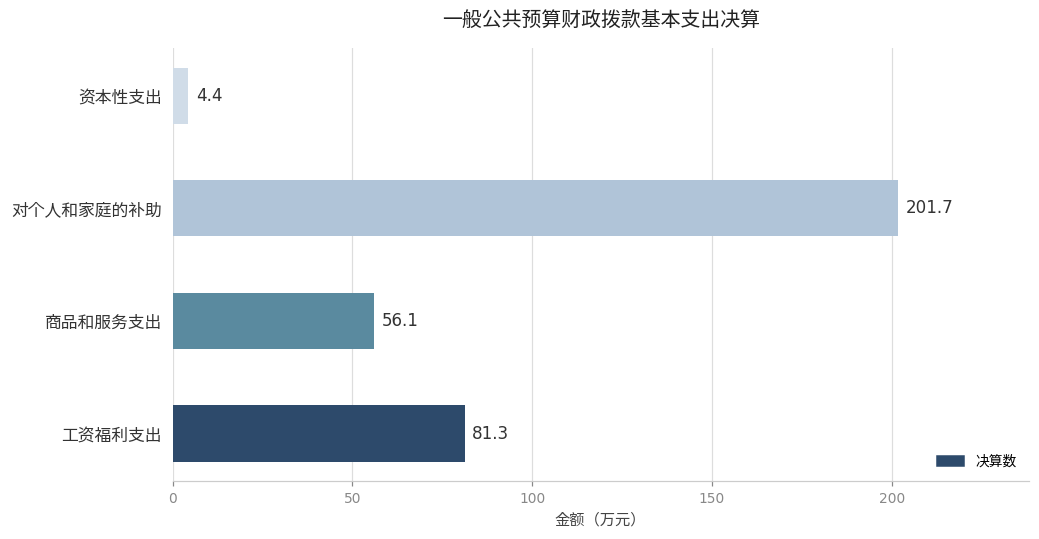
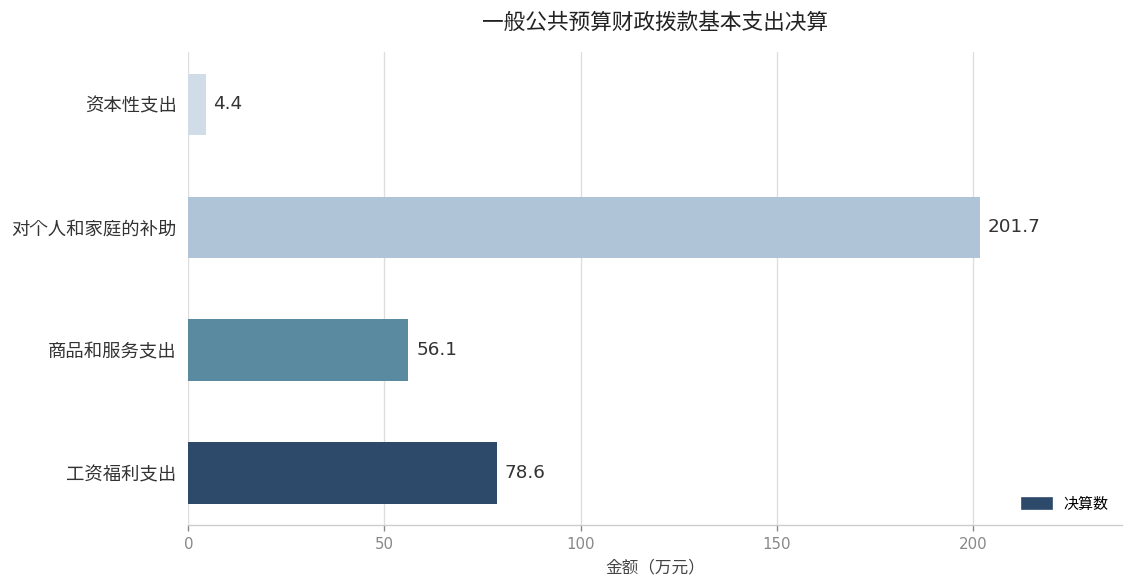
  {
    "资本性支出": 4.4,
    "对个人和家庭的补助": 201.7,
    "商品和服务支出": 56.1,
-   "工资福利支出": 81.3
+   "工资福利支出": 78.6
  }
